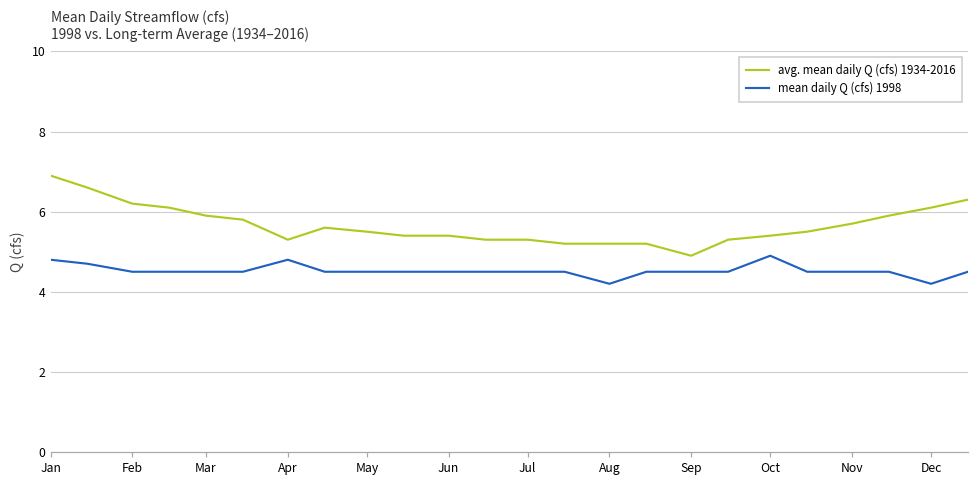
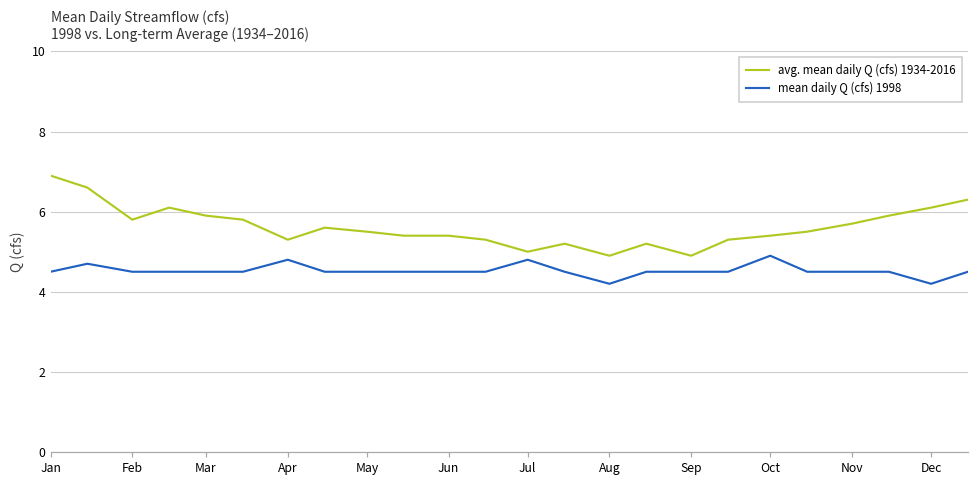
  {
    "avg. mean daily Q (cfs) 1934-2016": {
      "Jan": 6.9,
-     "Feb": 6.2,
+     "Feb": 5.8,
      "Mar": 5.9,
      "Apr": 5.3,
      "May": 5.5,
      "Jun": 5.4,
-     "Jul": 5.3,
-     "Aug": 5.2,
+     "Jul": 5.0,
+     "Aug": 4.9,
      "Sep": 4.9,
      "Oct": 5.4,
      "Nov": 5.7,
      "Dec": 6.1
    },
    "mean daily Q (cfs) 1998": {
-     "Jan": 4.8,
+     "Jan": 4.5,
      "Feb": 4.5,
      "Mar": 4.5,
      "Apr": 4.8,
      "May": 4.5,
      "Jun": 4.5,
-     "Jul": 4.5,
+     "Jul": 4.8,
      "Aug": 4.2,
      "Sep": 4.5,
      "Oct": 4.9,
      "Nov": 4.5,
      "Dec": 4.2
    }
  }
